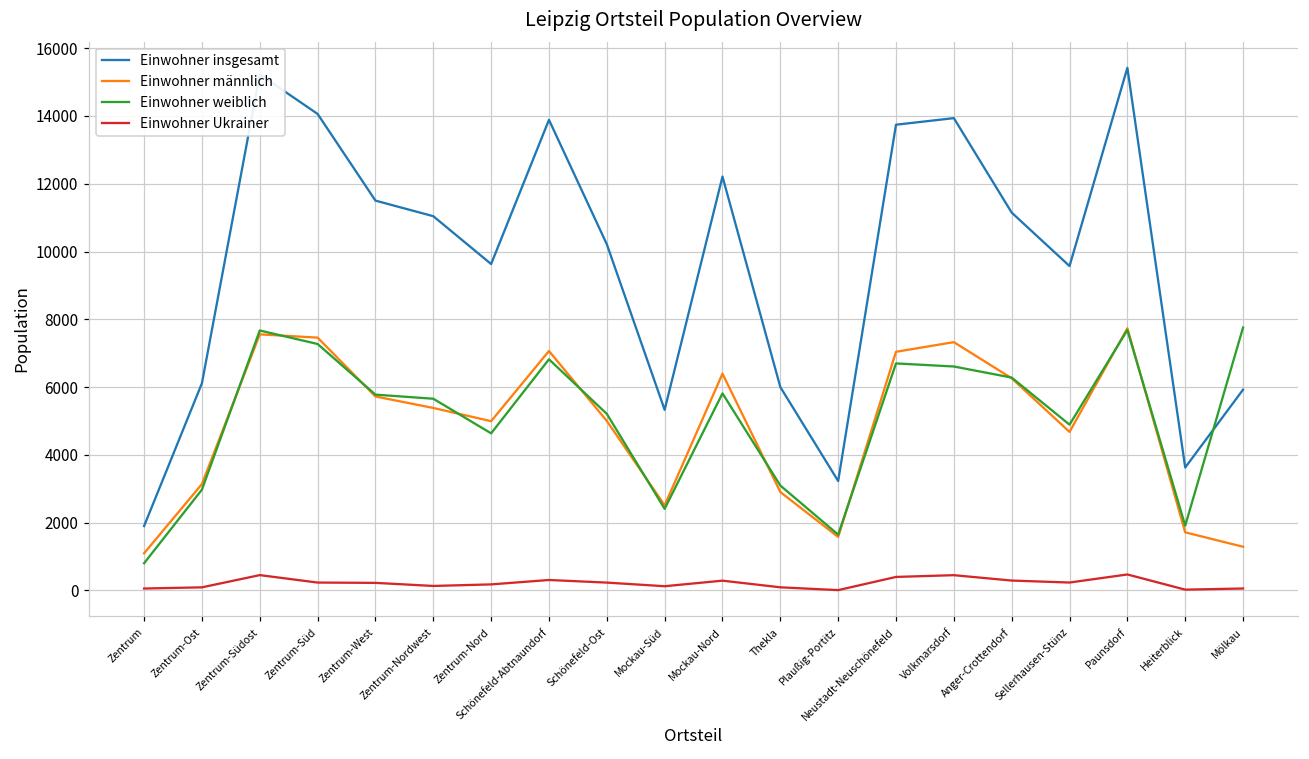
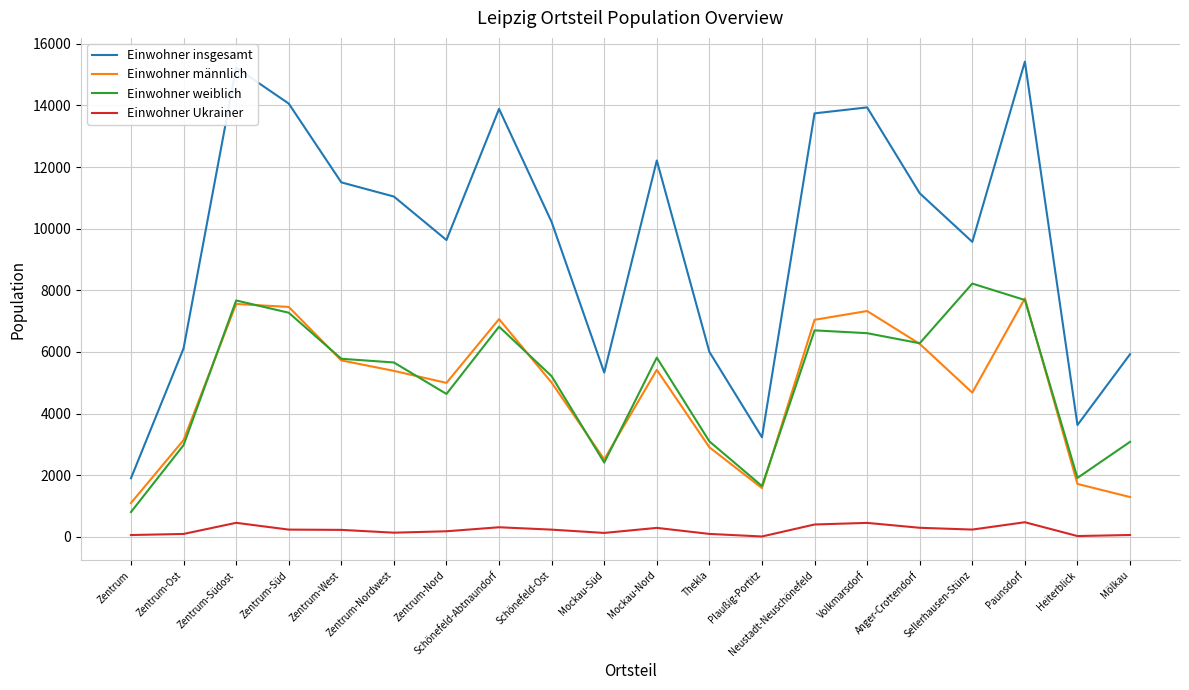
  {
    "Einwohner insgesamt": {
      "Zentrum": 1900,
      "Zentrum-Ost": 6100,
      "Zentrum-Süd": 14100,
      "Zentrum-West": 11500,
      "Zentrum-Nordwest": 11000,
      "Zentrum-Nord": 9600,
      "Schönefeld-Abtnaundorf": 13900,
      "Schönefeld-Ost": 10200,
      "Mockau-Süd": 5300,
      "Mockau-Nord": 12200,
      "Thekla": 6000,
      "Plaußig-Portitz": 3200,
      "Neustadt-Neuschönefeld": 13700,
      "Volkmarsdorf": 13900,
      "Anger-Crottendorf": 11100,
      "Sellerhausen-Stünz": 9600,
      "Paunsdorf": 15400,
      "Heiterblick": 3600,
      "Mölkau": 5900
    },
    "Einwohner männlich": {
      "Zentrum": 1100,
      "Zentrum-Ost": 3100,
      "Zentrum-Südost": 7600,
      "Zentrum-Süd": 7500,
      "Zentrum-Nordwest": 5400,
      "Zentrum-Nord": 5000,
      "Schönefeld-Abtnaundorf": 7100,
      "Schönefeld-Ost": 5000,
      "Mockau-Süd": 2500,
-     "Mockau-Nord": 6400,
+     "Mockau-Nord": 5400,
      "Thekla": 2900,
      "Neustadt-Neuschönefeld": 7000,
      "Volkmarsdorf": 7300,
      "Sellerhausen-Stünz": 4700,
      "Heiterblick": 1700,
      "Mölkau": 1300
    },
    "Einwohner weiblich": {
      "Zentrum": 800,
      "Zentrum-Ost": 3000,
      "Zentrum-Südost": 7700,
      "Zentrum-Süd": 7300,
      "Zentrum-Nordwest": 5700,
      "Zentrum-Nord": 4600,
      "Schönefeld-Abtnaundorf": 6800,
      "Schönefeld-Ost": 5200,
      "Mockau-Süd": 2400,
      "Mockau-Nord": 5800,
      "Thekla": 3100,
      "Neustadt-Neuschönefeld": 6700,
      "Volkmarsdorf": 6600,
-     "Sellerhausen-Stünz": 4900,
+     "Sellerhausen-Stünz": 8200,
      "Heiterblick": 1900,
-     "Mölkau": 7800
+     "Mölkau": 3100
    },
    "Einwohner Ukrainer": {
      "Zentrum": 100,
      "Zentrum-Ost": 100,
      "Zentrum-Südost": 500,
      "Zentrum-Süd": 200,
      "Zentrum-West": 200,
      "Zentrum-Nordwest": 100,
      "Zentrum-Nord": 200,
      "Schönefeld-Abtnaundorf": 300,
      "Schönefeld-Ost": 200,
      "Mockau-Süd": 100,
      "Mockau-Nord": 300,
      "Thekla": 100,
      "Plaußig-Portitz": 0,
      "Neustadt-Neuschönefeld": 400,
      "Volkmarsdorf": 500,
      "Anger-Crottendorf": 300,
      "Sellerhausen-Stünz": 200,
      "Paunsdorf": 500,
      "Heiterblick": 0,
      "Mölkau": 100
    }
  }
